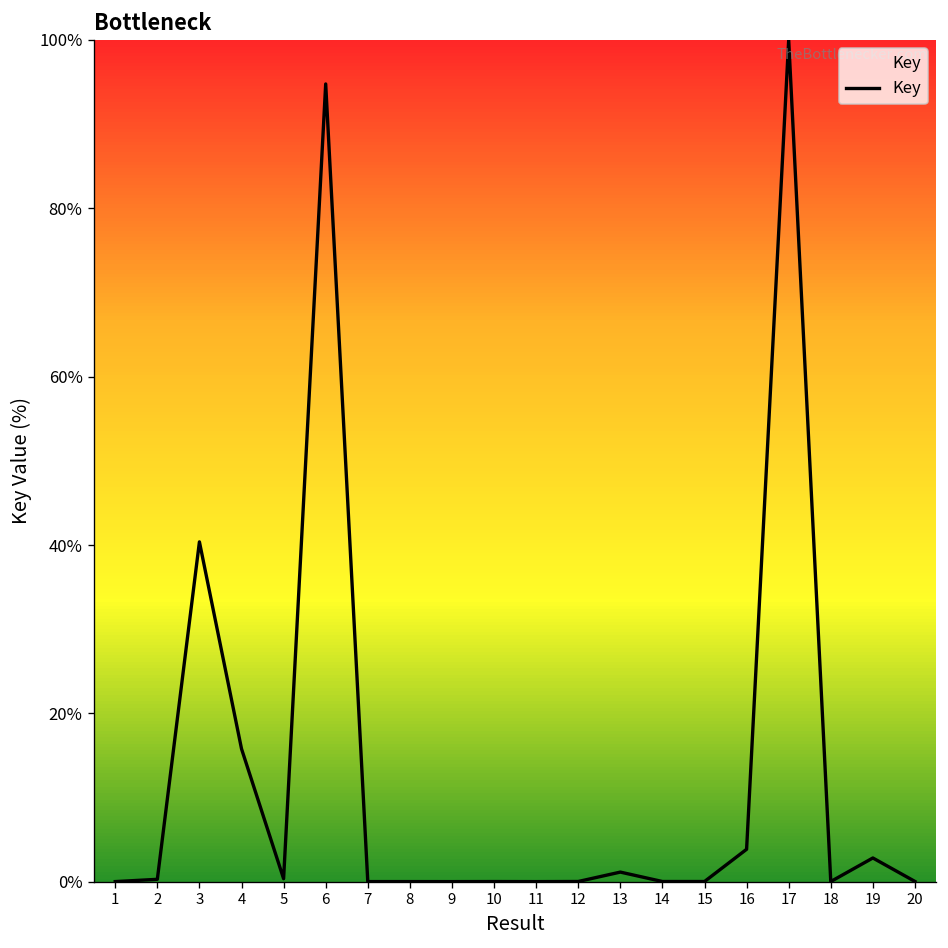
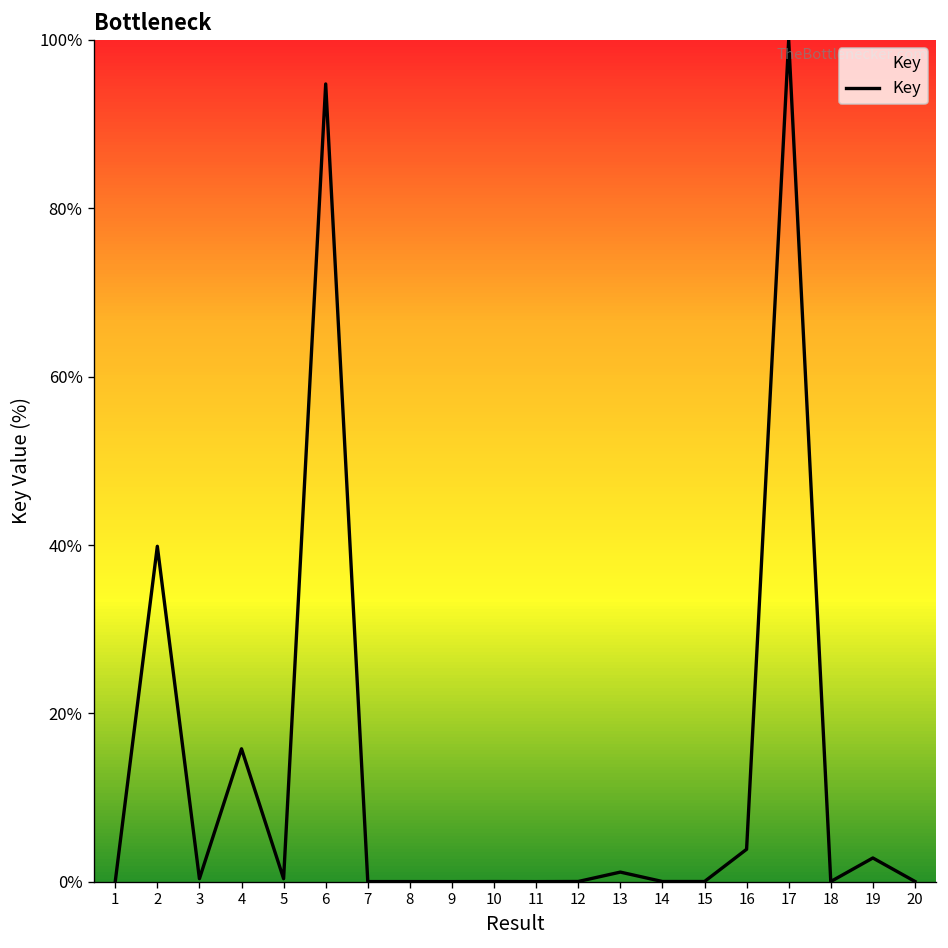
  {
    "1": "0%",
-   "2": "0%",
-   "3": "40%",
+   "2": "40%",
+   "3": "0%",
    "4": "16%",
    "5": "0%",
    "6": "95%",
    "7": "0%",
    "8": "0%",
    "9": "0%",
    "10": "0%",
    "11": "0%",
    "12": "0%",
    "13": "1%",
    "14": "0%",
    "15": "0%",
    "16": "4%",
    "17": "100%",
    "18": "0%",
    "19": "3%",
    "20": "0%"
  }
